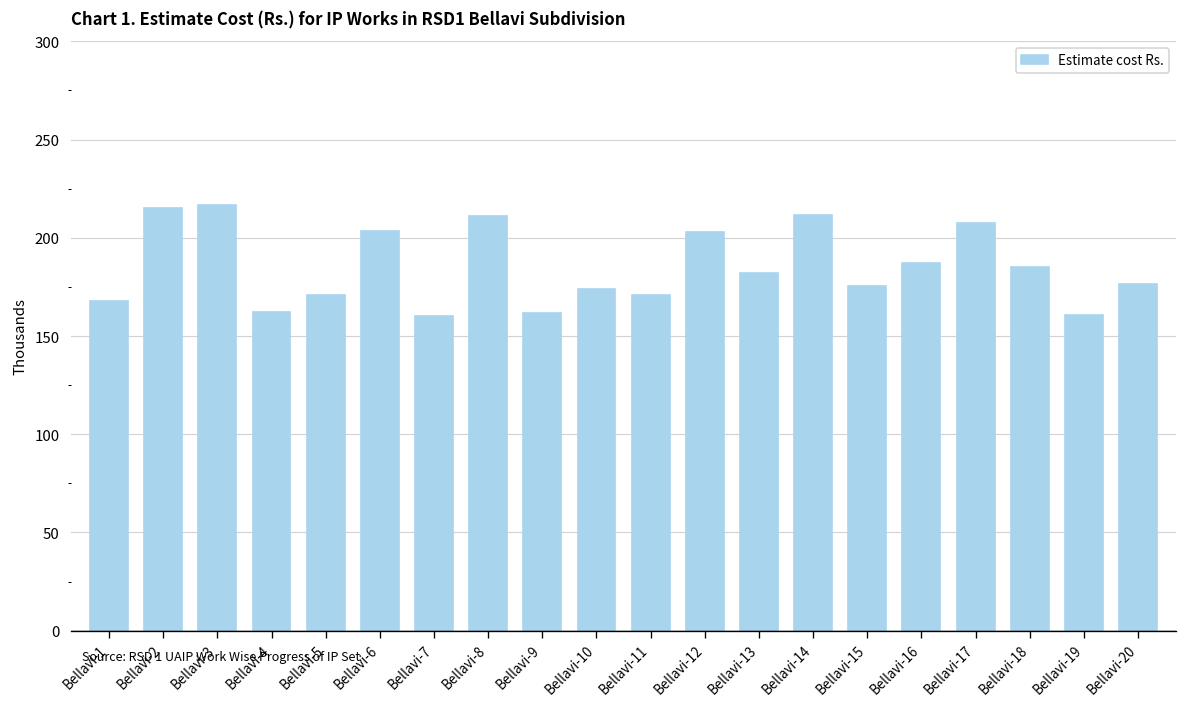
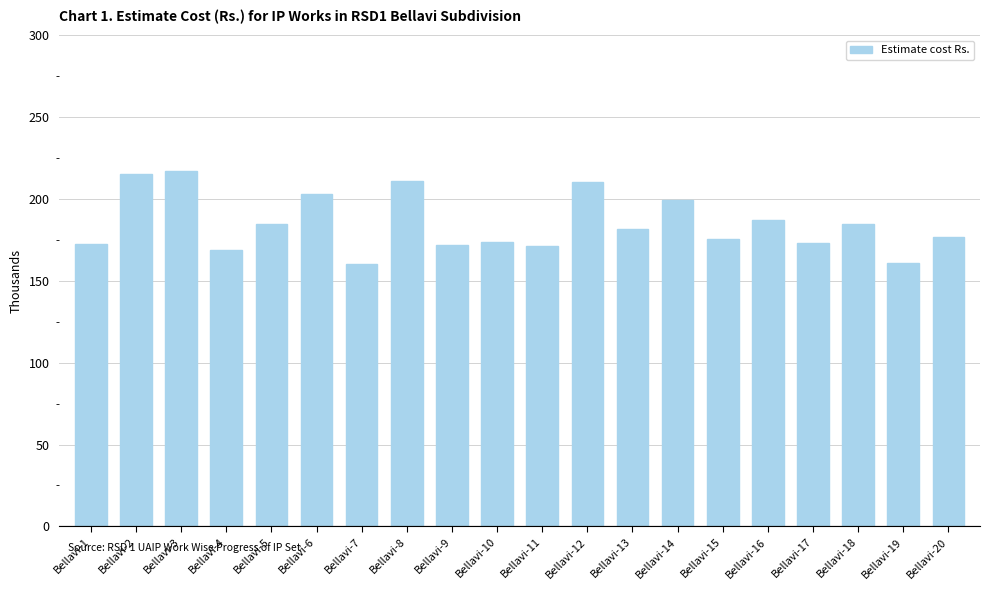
  {
-   "Bellavi-1": 168,
+   "Bellavi-1": 173,
    "Bellavi-2": 215,
    "Bellavi-3": 217,
-   "Bellavi-4": 162,
-   "Bellavi-5": 171,
+   "Bellavi-4": 169,
+   "Bellavi-5": 184,
    "Bellavi-6": 203,
    "Bellavi-7": 160,
    "Bellavi-8": 211,
-   "Bellavi-9": 162,
+   "Bellavi-9": 172,
    "Bellavi-10": 174,
    "Bellavi-11": 171,
-   "Bellavi-12": 203,
+   "Bellavi-12": 210,
    "Bellavi-13": 182,
-   "Bellavi-14": 212,
+   "Bellavi-14": 199,
    "Bellavi-15": 175,
    "Bellavi-16": 187,
-   "Bellavi-17": 207,
+   "Bellavi-17": 173,
    "Bellavi-18": 185,
    "Bellavi-19": 161,
    "Bellavi-20": 177
  }
